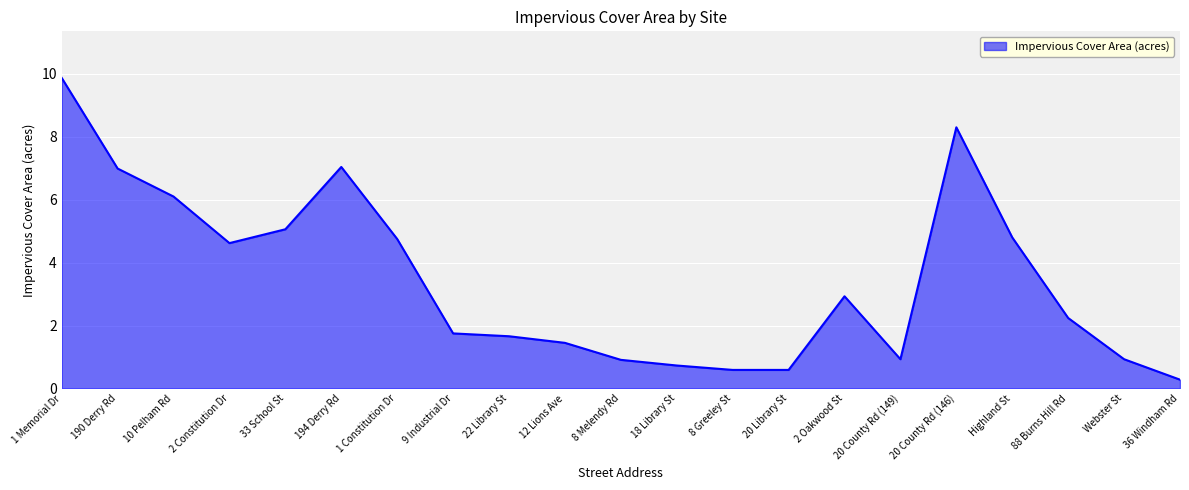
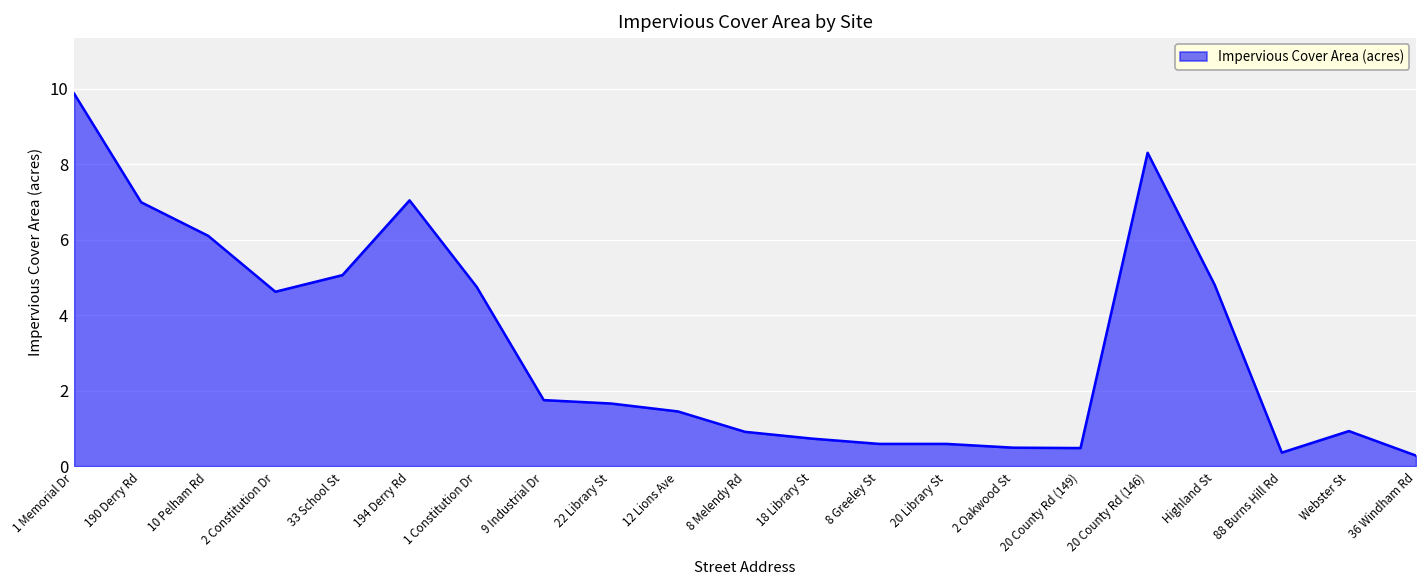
  {
    "1 Memorial Dr": 9.9,
    "190 Derry Rd": 7.0,
    "10 Pelham Rd": 6.1,
    "2 Constitution Dr": 4.6,
    "33 School St": 5.1,
    "194 Derry Rd": 7.0,
    "1 Constitution Dr": 4.8,
    "9 Industrial Dr": 1.8,
    "22 Library St": 1.7,
    "12 Lions Ave": 1.5,
    "8 Melendy Rd": 0.9,
    "18 Library St": 0.7,
    "8 Greeley St": 0.6,
    "20 Library St": 0.6,
-   "2 Oakwood St": 2.9,
-   "20 County Rd (149)": 0.9,
+   "2 Oakwood St": 0.5,
+   "20 County Rd (149)": 0.5,
    "20 County Rd (146)": 8.3,
    "Highland St": 4.8,
-   "88 Burns Hill Rd": 2.2,
+   "88 Burns Hill Rd": 0.4,
    "Webster St": 0.9,
    "36 Windham Rd": 0.3
  }
